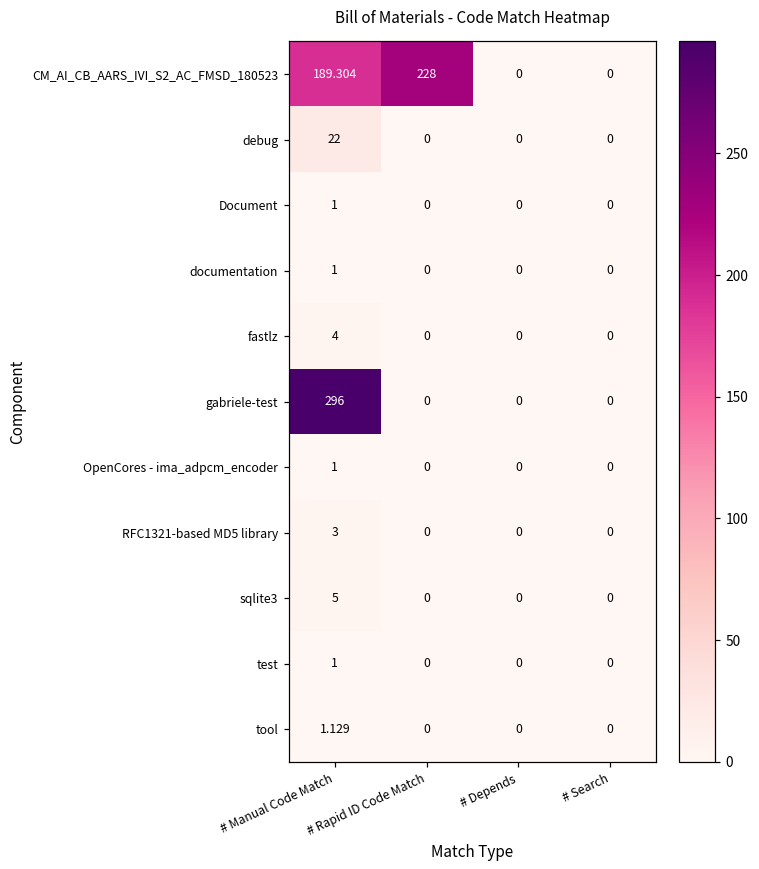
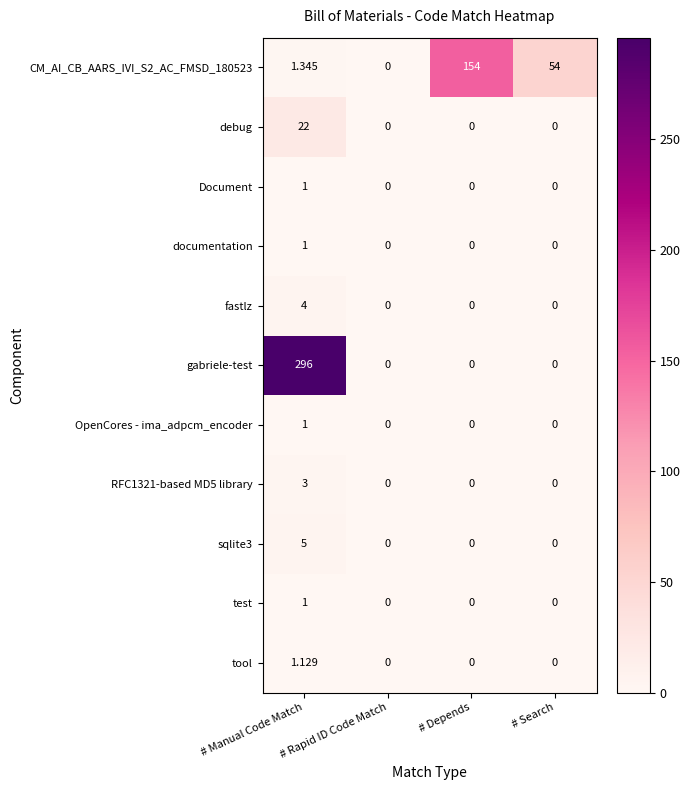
  {
    "CM_AI_CB_AARS_IVI_S2_AC_FMSD_180523": {
-     "# Manual Code Match": 189.304,
-     "# Rapid ID Code Match": 228,
-     "# Depends": 0,
-     "# Search": 0
+     "# Manual Code Match": 1.345,
+     "# Rapid ID Code Match": 0,
+     "# Depends": 154,
+     "# Search": 54
    },
    "debug": {
      "# Manual Code Match": 22,
      "# Rapid ID Code Match": 0,
      "# Depends": 0,
      "# Search": 0
    },
    "Document": {
      "# Manual Code Match": 1,
      "# Rapid ID Code Match": 0,
      "# Depends": 0,
      "# Search": 0
    },
    "documentation": {
      "# Manual Code Match": 1,
      "# Rapid ID Code Match": 0,
      "# Depends": 0,
      "# Search": 0
    },
    "fastlz": {
      "# Manual Code Match": 4,
      "# Rapid ID Code Match": 0,
      "# Depends": 0,
      "# Search": 0
    },
    "gabriele-test": {
      "# Manual Code Match": 296,
      "# Rapid ID Code Match": 0,
      "# Depends": 0,
      "# Search": 0
    },
    "OpenCores - ima_adpcm_encoder": {
      "# Manual Code Match": 1,
      "# Rapid ID Code Match": 0,
      "# Depends": 0,
      "# Search": 0
    },
    "RFC1321-based MD5 library": {
      "# Manual Code Match": 3,
      "# Rapid ID Code Match": 0,
      "# Depends": 0,
      "# Search": 0
    },
    "sqlite3": {
      "# Manual Code Match": 5,
      "# Rapid ID Code Match": 0,
      "# Depends": 0,
      "# Search": 0
    },
    "test": {
      "# Manual Code Match": 1,
      "# Rapid ID Code Match": 0,
      "# Depends": 0,
      "# Search": 0
    },
    "tool": {
      "# Manual Code Match": 1.129,
      "# Rapid ID Code Match": 0,
      "# Depends": 0,
      "# Search": 0
    }
  }
